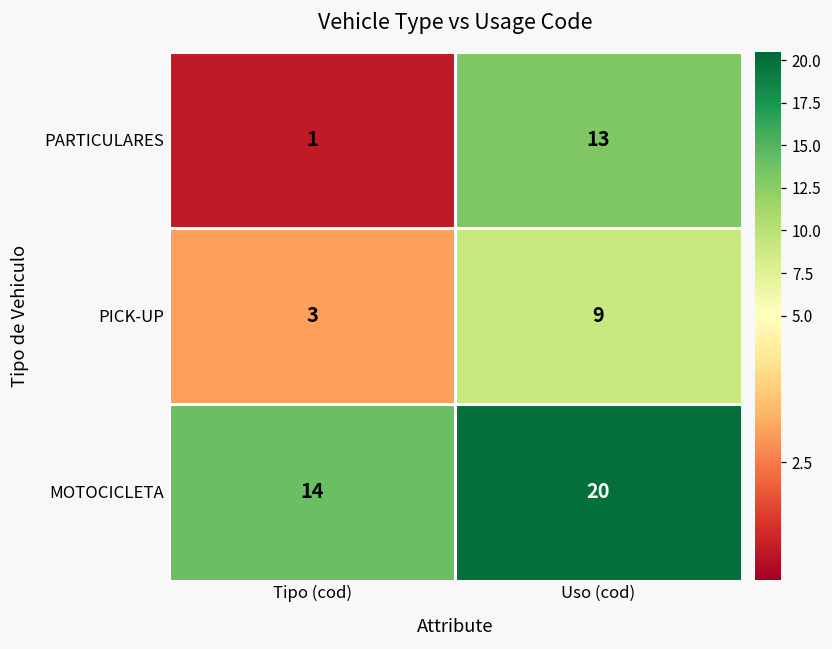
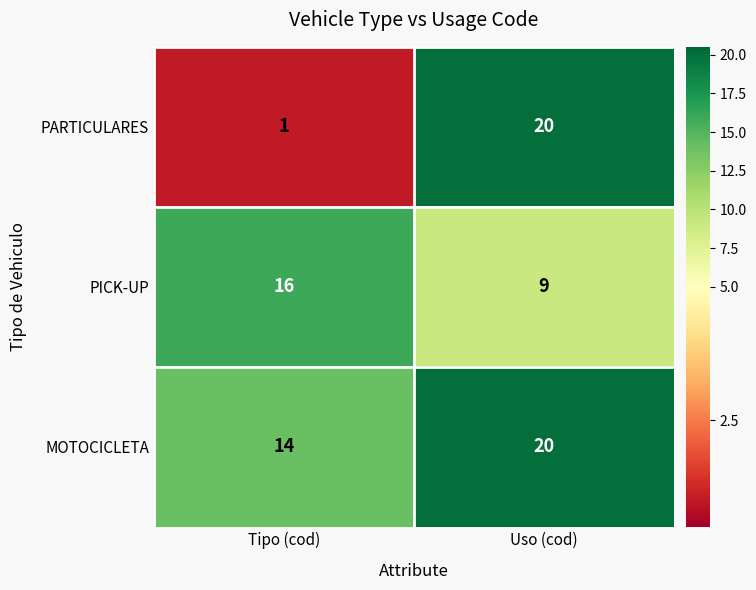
  {
    "PARTICULARES": {
      "Tipo (cod)": 1,
-     "Uso (cod)": 13
+     "Uso (cod)": 20
    },
    "PICK-UP": {
-     "Tipo (cod)": 3,
+     "Tipo (cod)": 16,
      "Uso (cod)": 9
    },
    "MOTOCICLETA": {
      "Tipo (cod)": 14,
      "Uso (cod)": 20
    }
  }
